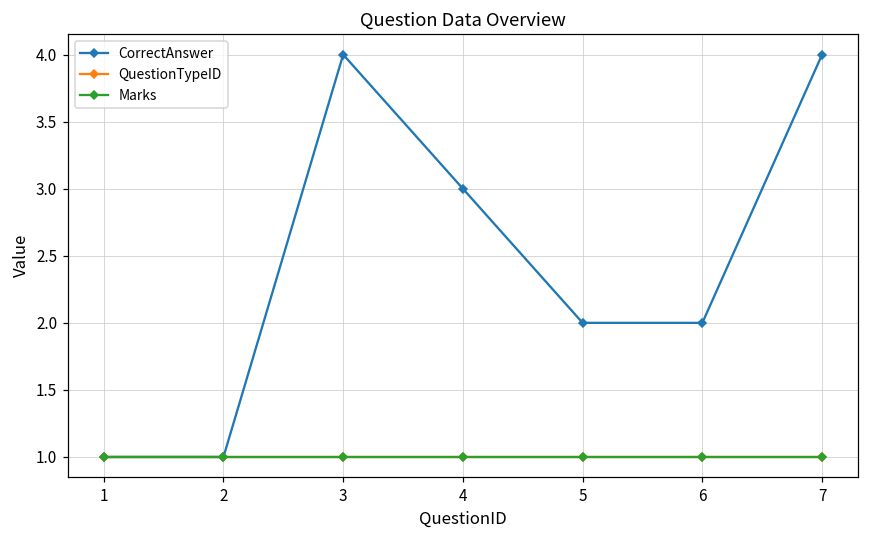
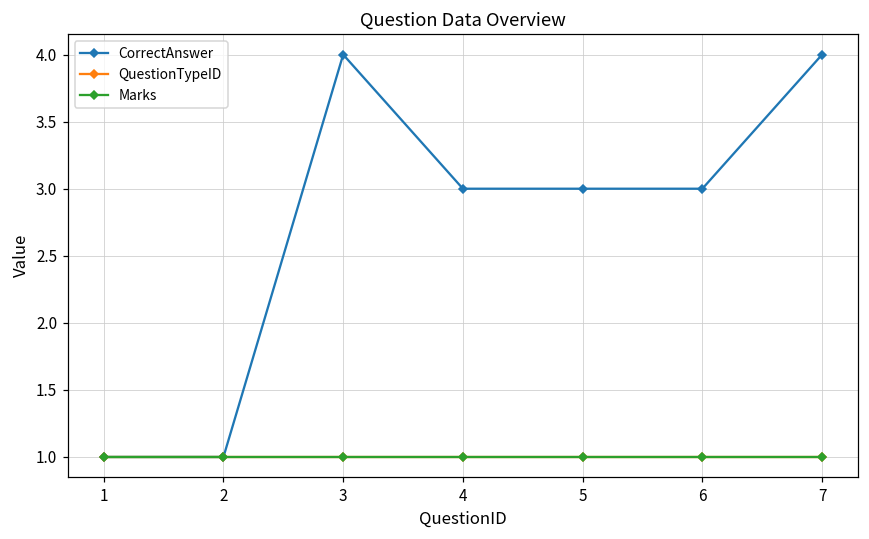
  {
    "CorrectAnswer": {
      "3": 4,
      "4": 3,
-     "5": 2,
-     "6": 2,
+     "5": 3,
+     "6": 3,
      "7": 4
    },
    "Marks": {
      "3": 1,
      "4": 1,
      "5": 1,
      "6": 1,
      "7": 1
    }
  }
